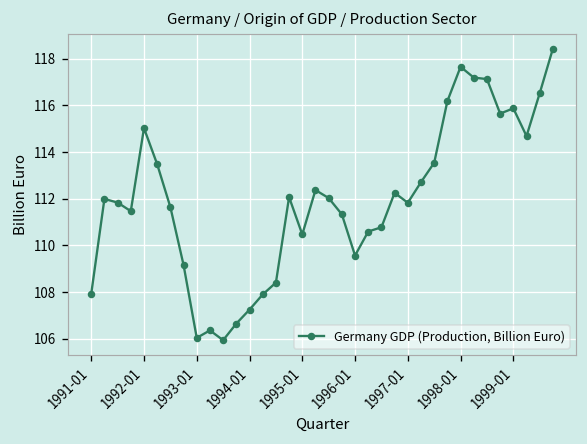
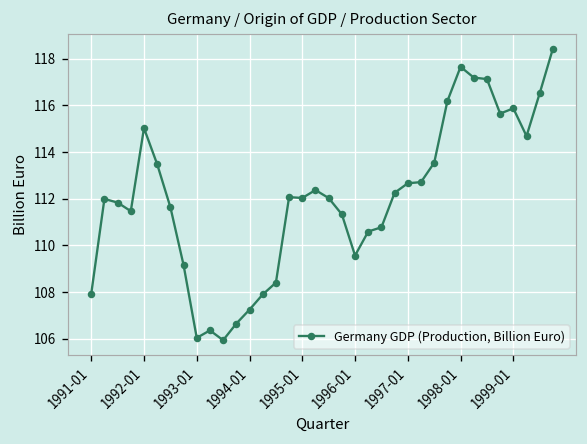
  {
    "1991-01": 107.9,
    "1992-01": 115.0,
    "1993-01": 106.0,
    "1994-01": 107.2,
-   "1995-01": 110.5,
+   "1995-01": 112.0,
    "1996-01": 109.6,
-   "1997-01": 111.8,
+   "1997-01": 112.7,
    "1998-01": 117.7,
    "1999-01": 115.9
  }
